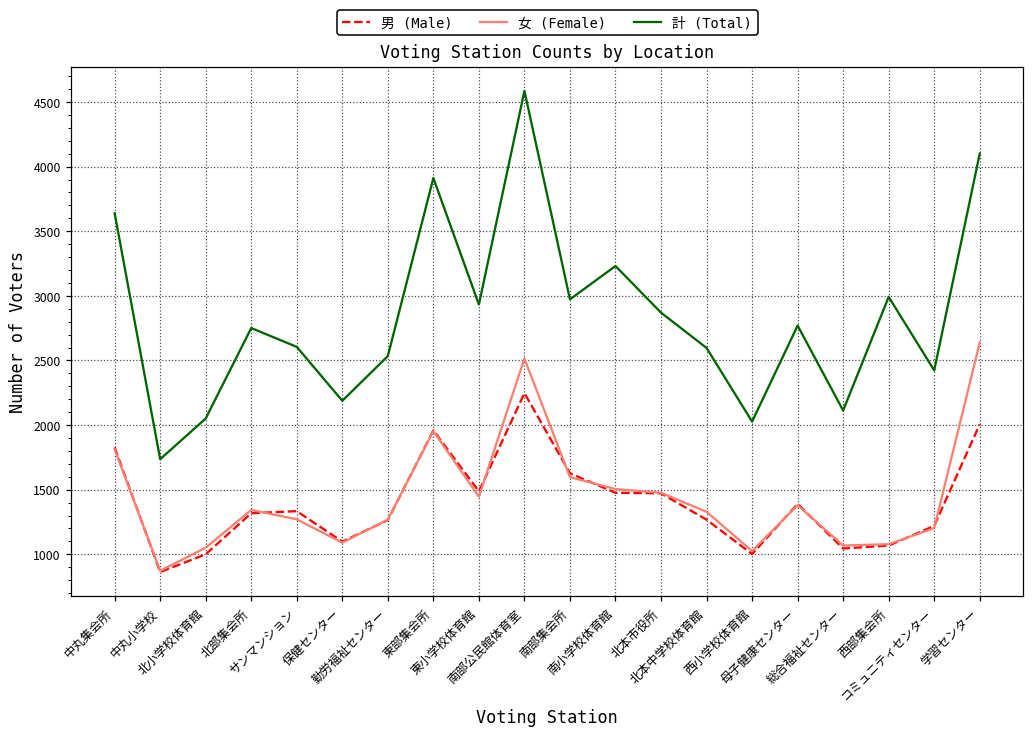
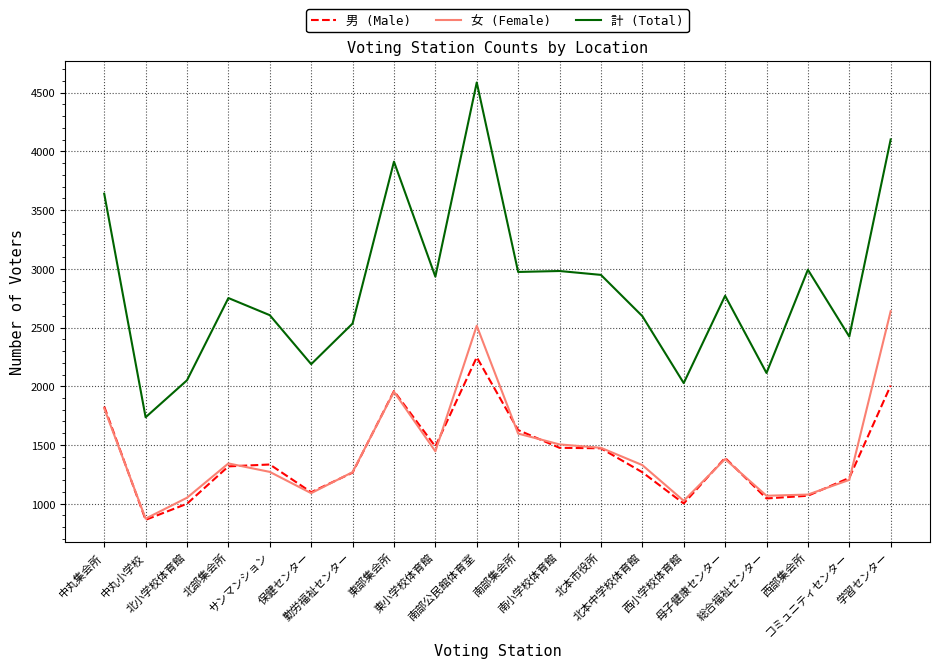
  {
    "男 (Male)": {
      "北小学校体育館": 1000,
      "北部集会所": 1320,
      "サンマンション": 1330,
      "東小学校体育館": 1490,
      "南部公民館体育室": 2250,
      "南部集会所": 1630,
      "南小学校体育館": 1480,
      "北本中学校体育館": 1270,
      "西小学校体育館": 1000,
      "総合福祉センター": 1050,
      "学習センター": 2010
    },
    "女 (Female)": {
      "北小学校体育館": 1050,
      "北部集会所": 1340,
      "サンマンション": 1270,
      "東小学校体育館": 1450,
      "南部公民館体育室": 2520,
      "南部集会所": 1600,
      "南小学校体育館": 1510,
      "北本中学校体育館": 1330,
      "西小学校体育館": 1030,
      "総合福祉センター": 1070,
      "学習センター": 2640
    },
    "計 (Total)": {
      "中丸集会所": 3640,
      "中丸小学校": 1740,
      "北小学校体育館": 2050,
      "北部集会所": 2750,
      "サンマンション": 2610,
      "保健センター": 2190,
      "勤労福祉センター": 2530,
      "東部集会所": 3910,
      "東小学校体育館": 2930,
      "南部公民館体育室": 4590,
      "南部集会所": 2970,
-     "南小学校体育館": 3230,
-     "北本市役所": 2870,
+     "南小学校体育館": 2980,
+     "北本市役所": 2950,
      "北本中学校体育館": 2600,
      "西小学校体育館": 2030,
      "母子健康センター": 2770,
      "総合福祉センター": 2110,
      "西部集会所": 2990,
      "コミュニティセンター": 2420,
      "学習センター": 4100
    }
  }
